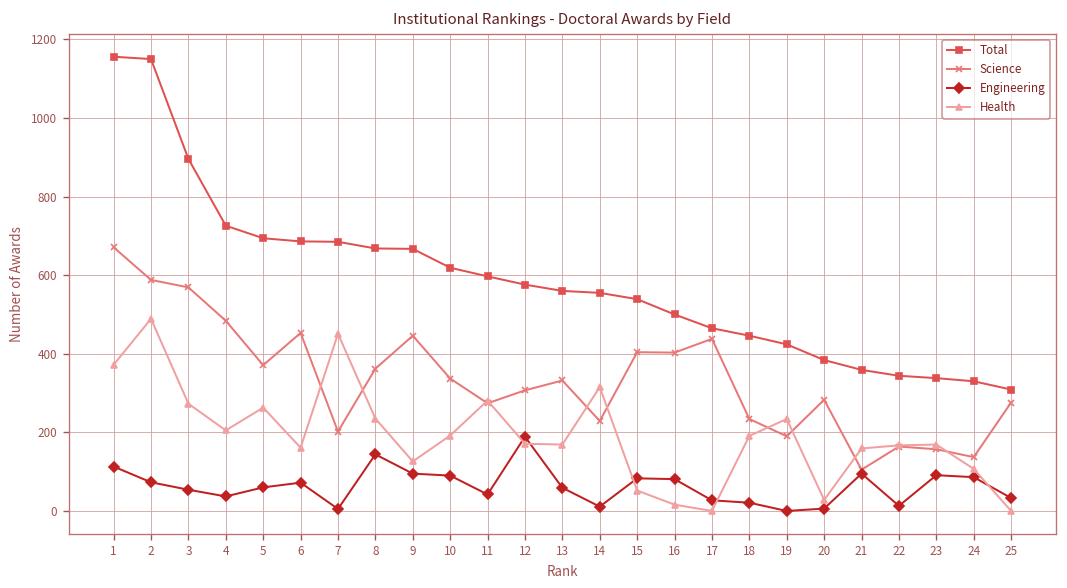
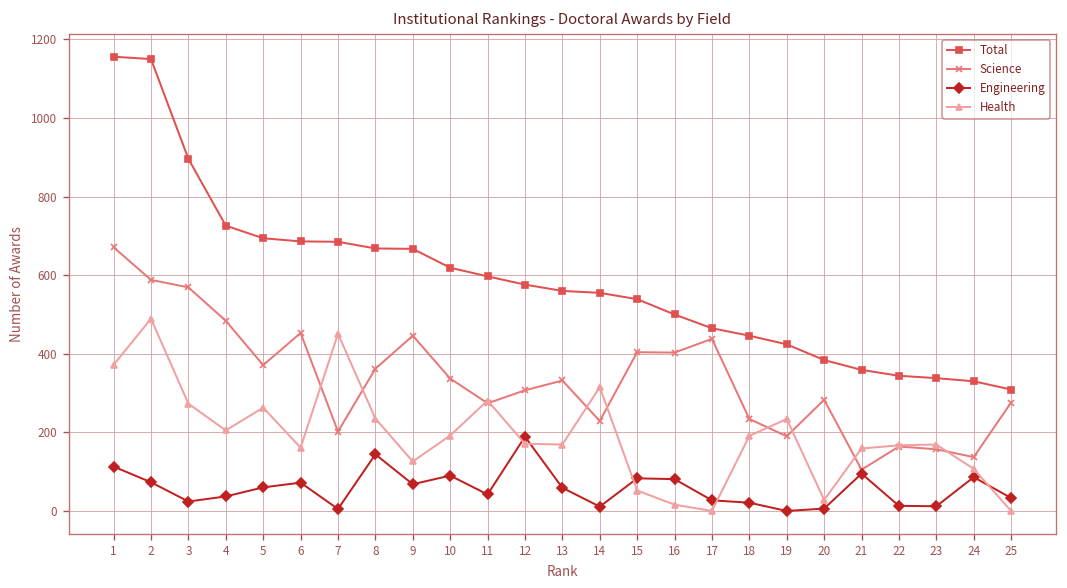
  {
    "Engineering": {
      "1": 110,
      "2": 70,
-     "3": 50,
+     "3": 20,
      "4": 40,
      "5": 60,
      "6": 70,
      "7": 10,
      "8": 140,
-     "9": 100,
+     "9": 70,
      "10": 90,
      "11": 40,
      "12": 190,
      "13": 60,
      "14": 10,
      "15": 80,
      "16": 80,
      "17": 30,
      "18": 20,
      "19": 0,
      "20": 10,
      "21": 100,
      "22": 10,
-     "23": 90,
+     "23": 10,
      "24": 90,
      "25": 30
    }
  }
